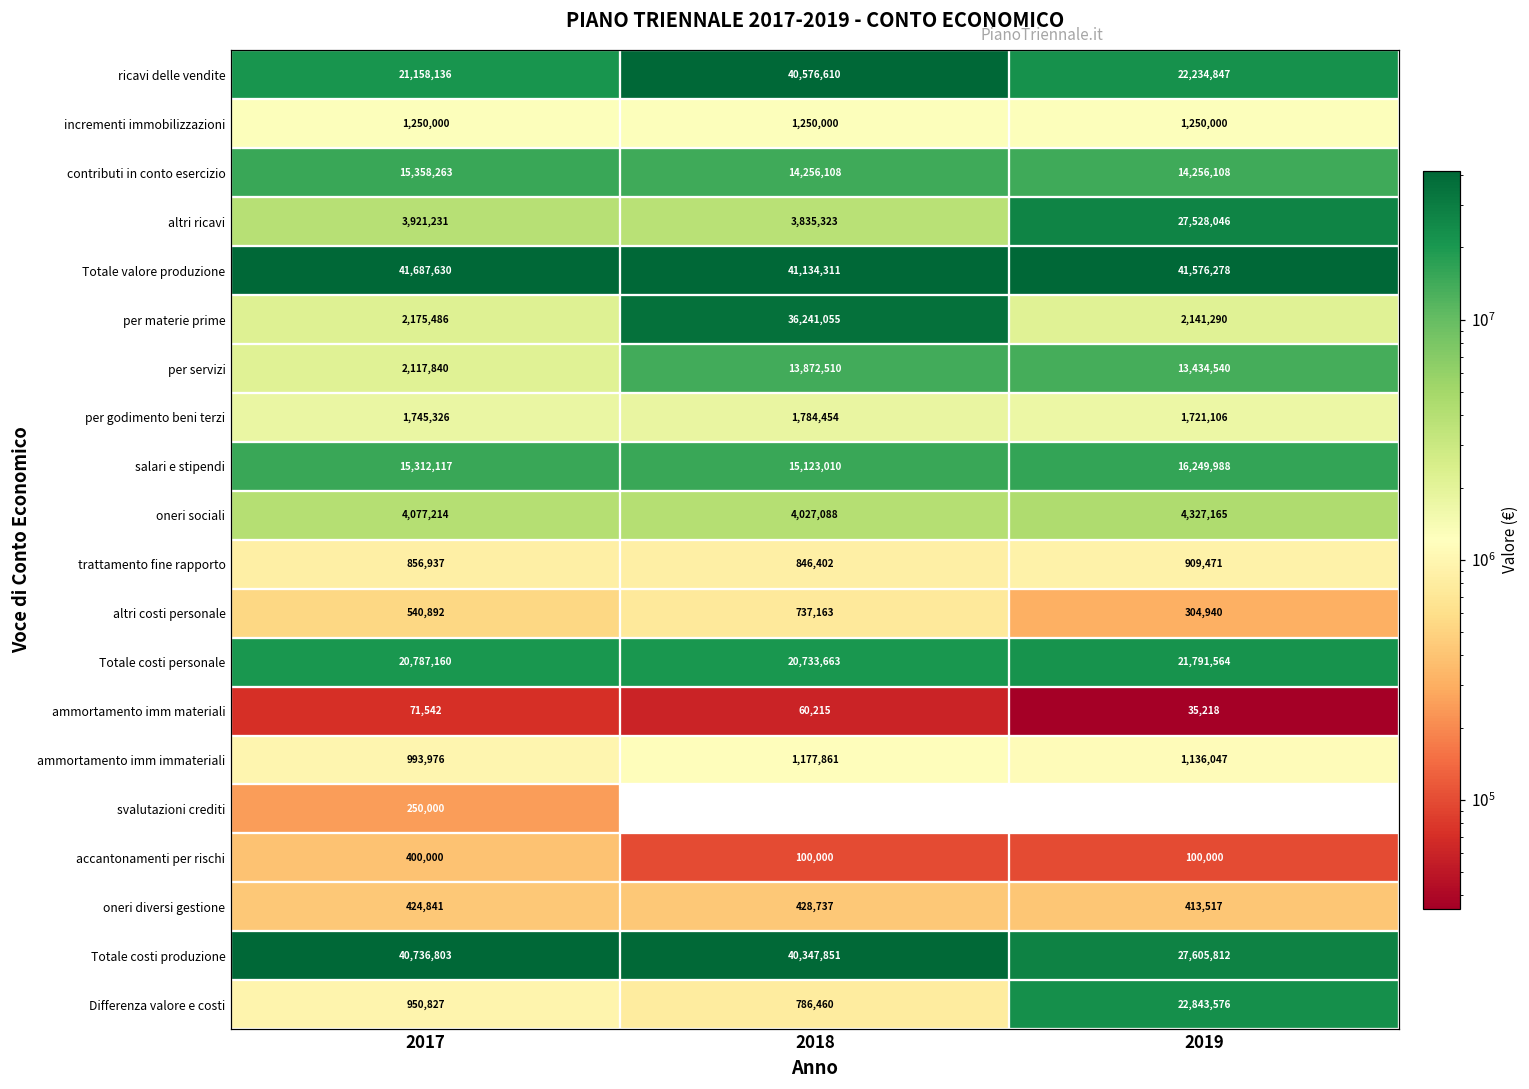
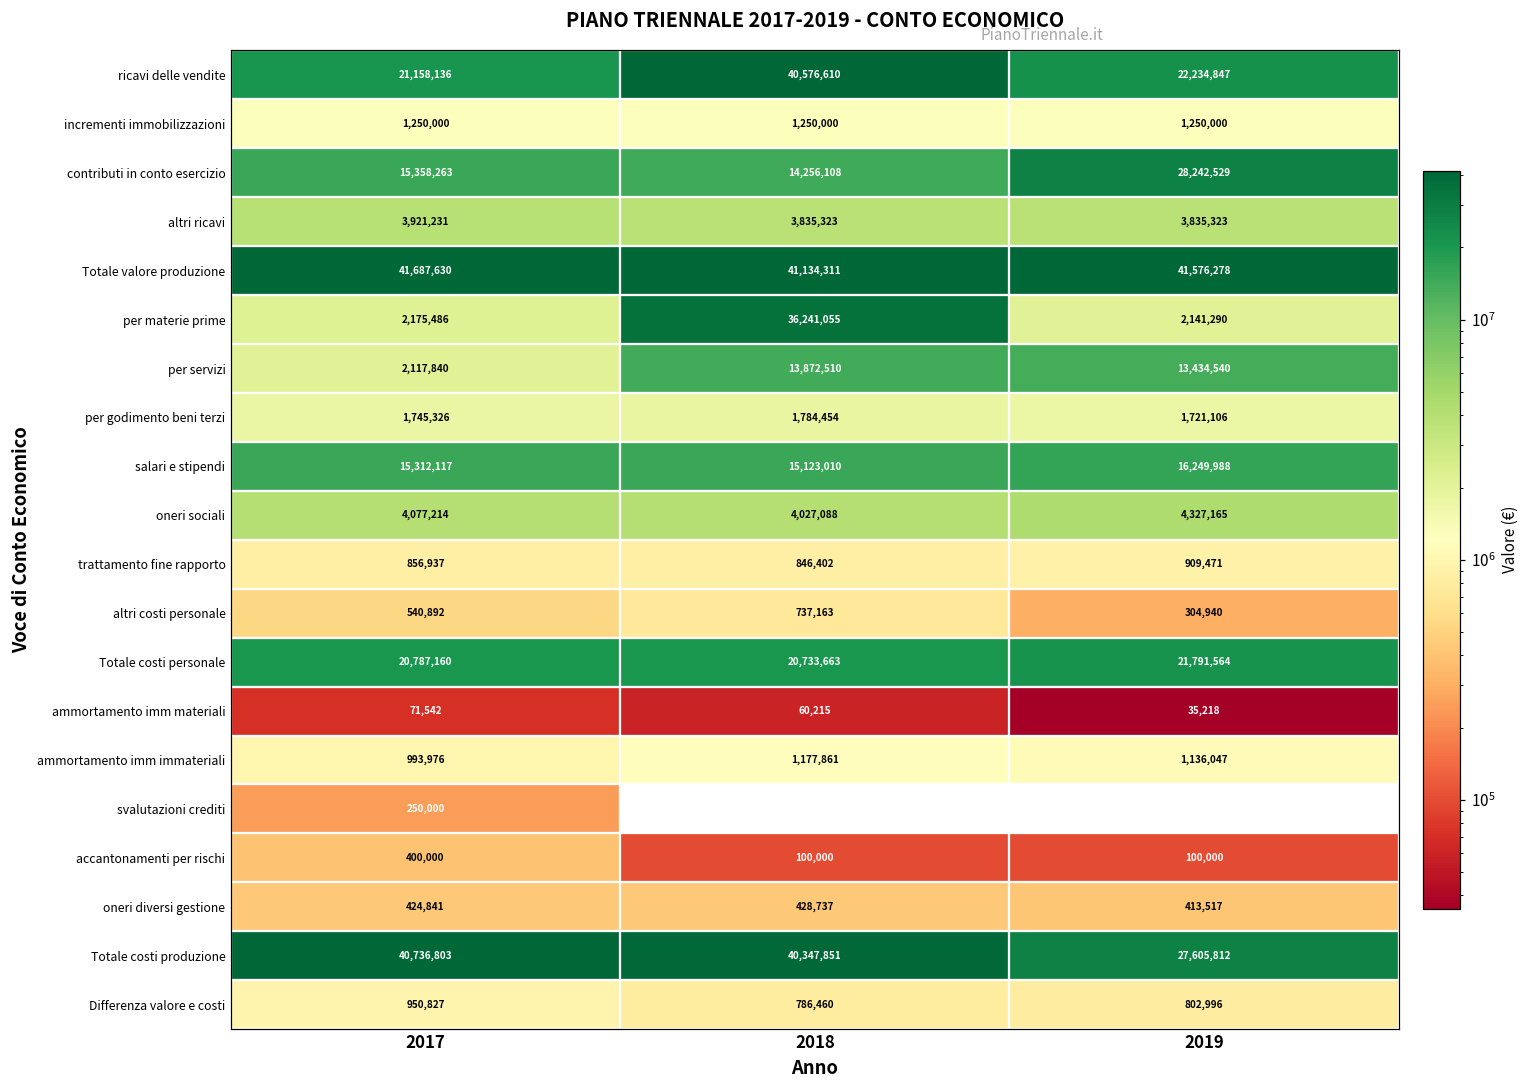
  {
    "ricavi delle vendite": {
      "2017": "21,158,136",
      "2018": "40,576,610",
      "2019": "22,234,847"
    },
    "incrementi immobilizzazioni": {
      "2017": "1,250,000",
      "2018": "1,250,000",
      "2019": "1,250,000"
    },
    "contributi in conto esercizio": {
      "2017": "15,358,263",
      "2018": "14,256,108",
-     "2019": "14,256,108"
+     "2019": "28,242,529"
    },
    "altri ricavi": {
      "2017": "3,921,231",
      "2018": "3,835,323",
-     "2019": "27,528,046"
+     "2019": "3,835,323"
    },
    "Totale valore produzione": {
      "2017": "41,687,630",
      "2018": "41,134,311",
      "2019": "41,576,278"
    },
    "per materie prime": {
      "2017": "2,175,486",
      "2018": "36,241,055",
      "2019": "2,141,290"
    },
    "per servizi": {
      "2017": "2,117,840",
      "2018": "13,872,510",
      "2019": "13,434,540"
    },
    "per godimento beni terzi": {
      "2017": "1,745,326",
      "2018": "1,784,454",
      "2019": "1,721,106"
    },
    "salari e stipendi": {
      "2017": "15,312,117",
      "2018": "15,123,010",
      "2019": "16,249,988"
    },
    "oneri sociali": {
      "2017": "4,077,214",
      "2018": "4,027,088",
      "2019": "4,327,165"
    },
    "trattamento fine rapporto": {
      "2017": "856,937",
      "2018": "846,402",
      "2019": "909,471"
    },
    "altri costi personale": {
      "2017": "540,892",
      "2018": "737,163",
      "2019": "304,940"
    },
    "Totale costi personale": {
      "2017": "20,787,160",
      "2018": "20,733,663",
      "2019": "21,791,564"
    },
    "ammortamento imm materiali": {
      "2017": "71,542",
      "2018": "60,215",
      "2019": "35,218"
    },
    "ammortamento imm immateriali": {
      "2017": "993,976",
      "2018": "1,177,861",
      "2019": "1,136,047"
    },
    "svalutazioni crediti": {
      "2017": "250,000"
    },
    "accantonamenti per rischi": {
      "2017": "400,000",
      "2018": "100,000",
      "2019": "100,000"
    },
    "oneri diversi gestione": {
      "2017": "424,841",
      "2018": "428,737",
      "2019": "413,517"
    },
    "Totale costi produzione": {
      "2017": "40,736,803",
      "2018": "40,347,851",
      "2019": "27,605,812"
    },
    "Differenza valore e costi": {
      "2017": "950,827",
      "2018": "786,460",
-     "2019": "22,843,576"
+     "2019": "802,996"
    }
  }
